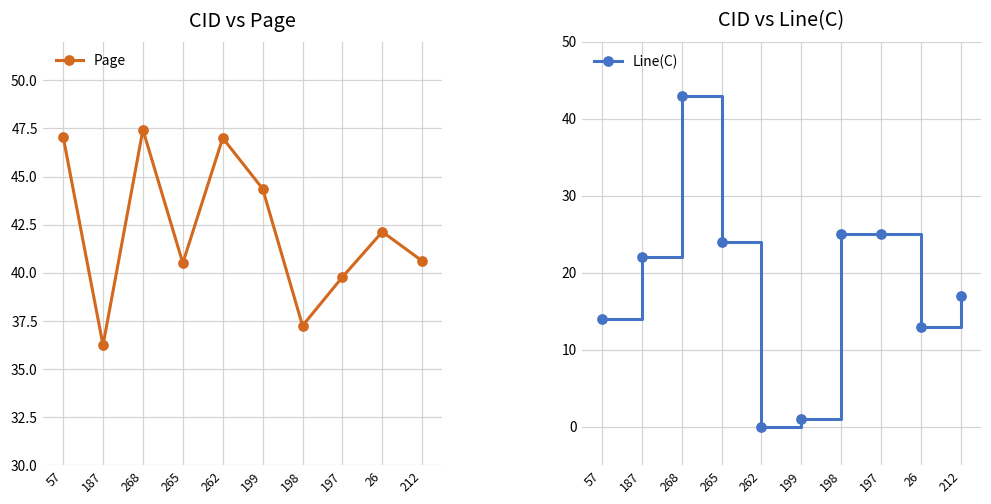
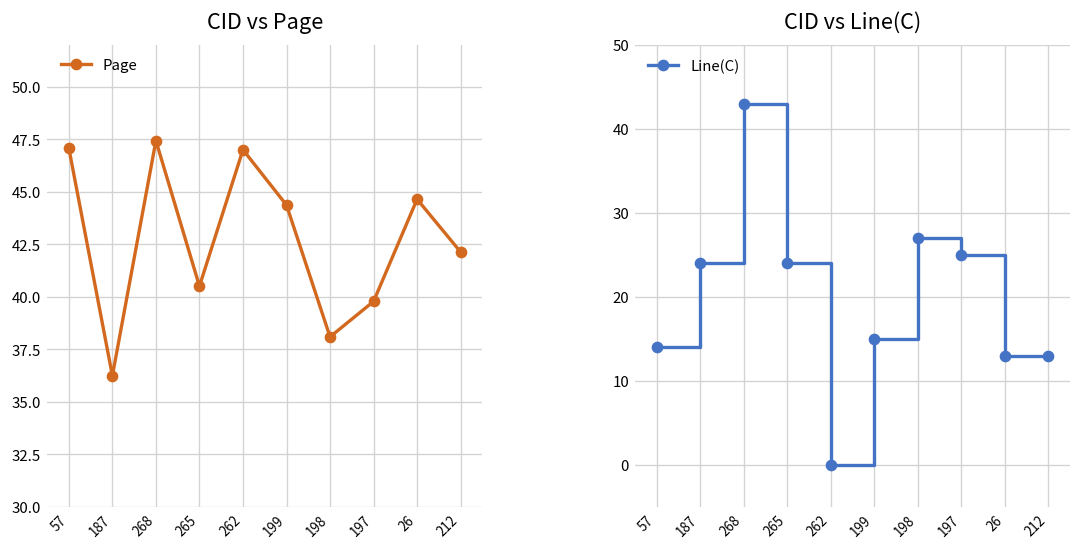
  {
    "CID vs Page": {
      "57": 47.1,
      "187": 36.2,
      "268": 47.4,
      "265": 40.5,
      "262": 47.0,
      "199": 44.4,
-     "198": 37.3,
+     "198": 38.1,
      "197": 39.8,
-     "26": 42.1,
-     "212": 40.6
+     "26": 44.6,
+     "212": 42.1
    },
    "CID vs Line(C)": {
      "57": 14,
-     "187": 22,
+     "187": 24,
      "268": 43,
      "265": 24,
      "262": 0,
-     "199": 1,
-     "198": 25,
+     "199": 15,
+     "198": 27,
      "197": 25,
      "26": 13,
-     "212": 17
+     "212": 13
    }
  }
